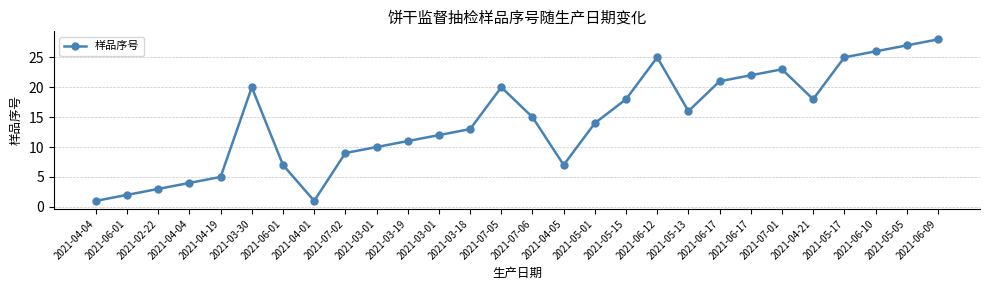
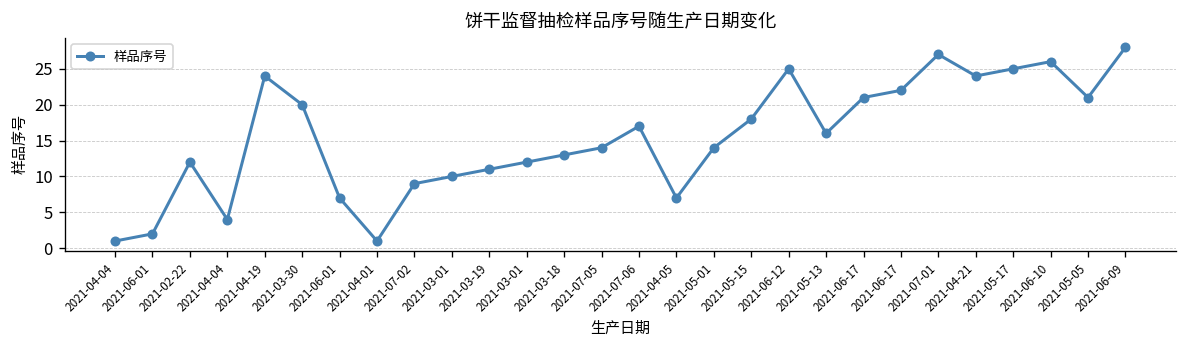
  {
-   "2021-02-22": 3,
-   "2021-04-19": 5,
+   "2021-02-22": 12,
+   "2021-04-19": 24,
    "2021-03-30": 20,
    "2021-04-01": 1,
    "2021-07-02": 9,
    "2021-03-19": 11,
    "2021-03-18": 13,
-   "2021-07-05": 20,
-   "2021-07-06": 15,
+   "2021-07-05": 14,
+   "2021-07-06": 17,
    "2021-04-05": 7,
    "2021-05-01": 14,
    "2021-05-15": 18,
    "2021-06-12": 25,
    "2021-05-13": 16,
-   "2021-07-01": 23,
-   "2021-04-21": 18,
+   "2021-07-01": 27,
+   "2021-04-21": 24,
    "2021-05-17": 25,
    "2021-06-10": 26,
-   "2021-05-05": 27,
+   "2021-05-05": 21,
    "2021-06-09": 28
  }
